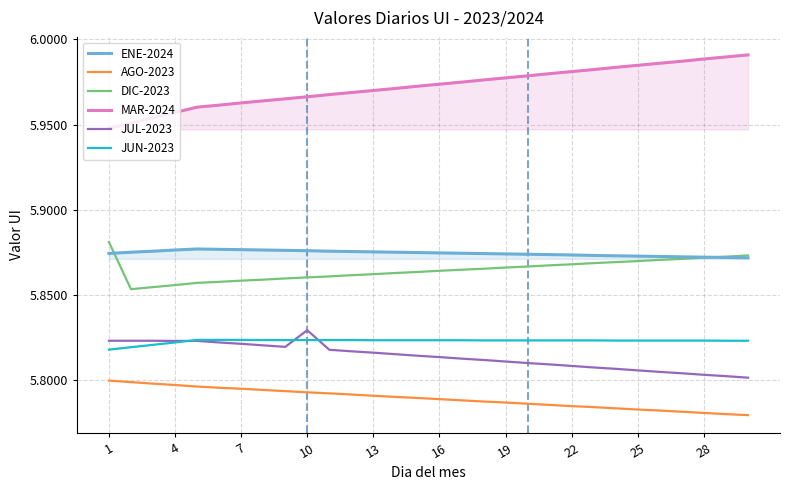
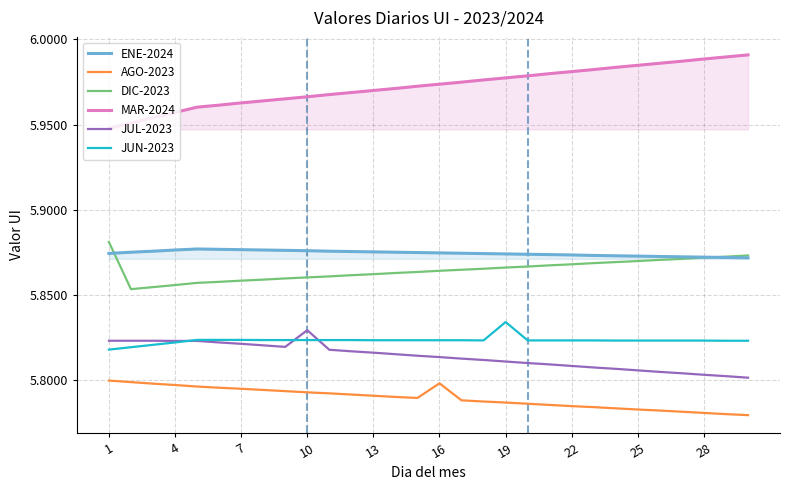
  {
    "ENE-2024": {
      "1": 5.874,
      "4": 5.876,
      "7": 5.877,
      "10": 5.876,
      "13": 5.875,
      "16": 5.875,
      "19": 5.874,
      "22": 5.873,
      "25": 5.873
    },
    "AGO-2023": {
      "1": 5.800,
      "4": 5.797,
      "7": 5.795,
      "10": 5.793,
      "13": 5.791,
-     "16": 5.789,
+     "16": 5.798,
      "19": 5.787,
      "22": 5.785,
      "25": 5.783,
      "28": 5.781
    },
    "DIC-2023": {
      "1": 5.881,
      "4": 5.856,
      "7": 5.858,
      "10": 5.860,
      "13": 5.862,
      "16": 5.864,
      "19": 5.866,
      "22": 5.868,
      "25": 5.870
    },
    "MAR-2024": {
      "7": 5.963,
      "10": 5.966,
      "13": 5.970,
      "16": 5.974,
      "19": 5.977,
      "22": 5.981,
      "25": 5.985,
      "28": 5.989
    },
    "JUL-2023": {
      "1": 5.823,
      "7": 5.821,
      "10": 5.829,
      "13": 5.816,
      "16": 5.813,
      "19": 5.811,
      "22": 5.808,
      "25": 5.806,
      "28": 5.803
    },
    "JUN-2023": {
      "1": 5.818,
      "7": 5.824,
      "10": 5.823,
      "13": 5.823,
      "16": 5.823,
-     "19": 5.823,
+     "19": 5.834,
      "22": 5.823,
      "25": 5.823,
      "28": 5.823
    }
  }
